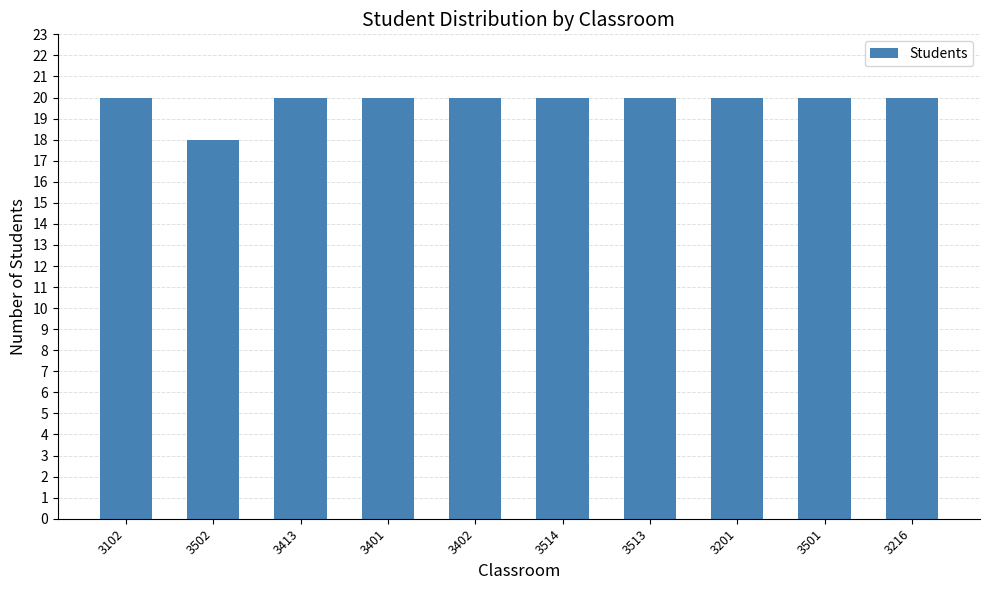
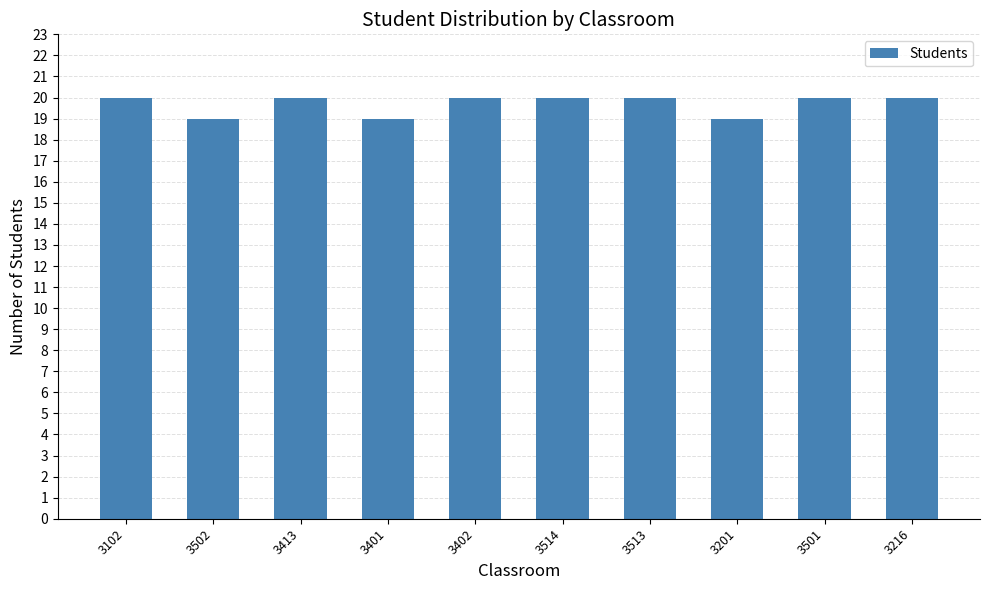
  {
    "3102": 20,
-   "3502": 18,
+   "3502": 19,
    "3413": 20,
-   "3401": 20,
+   "3401": 19,
    "3402": 20,
    "3514": 20,
    "3513": 20,
-   "3201": 20,
+   "3201": 19,
    "3501": 20,
    "3216": 20
  }
